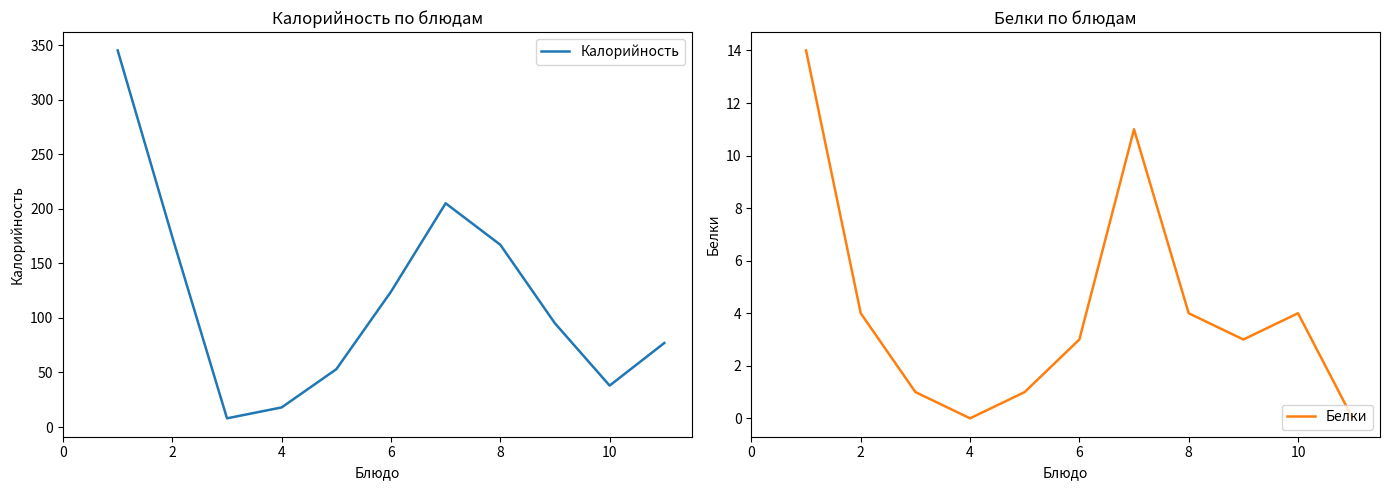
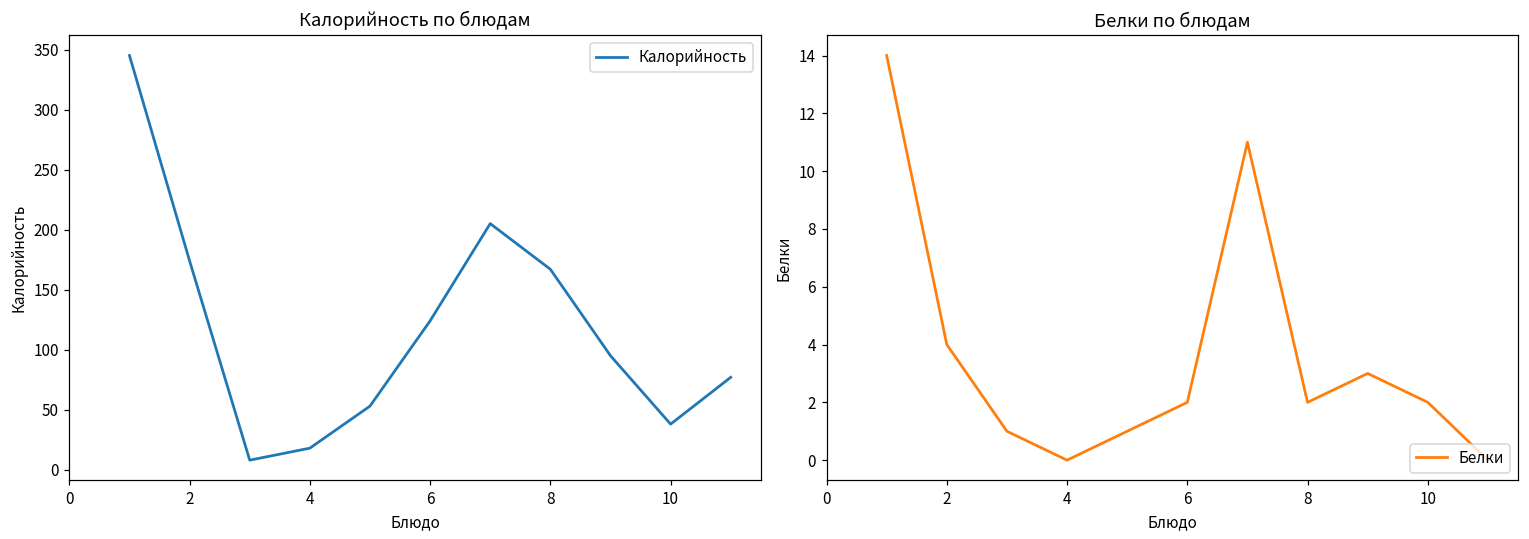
  {
    "Калорийность по блюдам": {
      "2": 174,
      "4": 18,
      "6": 124,
      "8": 167,
      "10": 38
    },
    "Белки по блюдам": {
      "2": 4,
      "4": 0,
-     "6": 3,
-     "8": 4,
-     "10": 4
+     "6": 2,
+     "8": 2,
+     "10": 2
    }
  }
